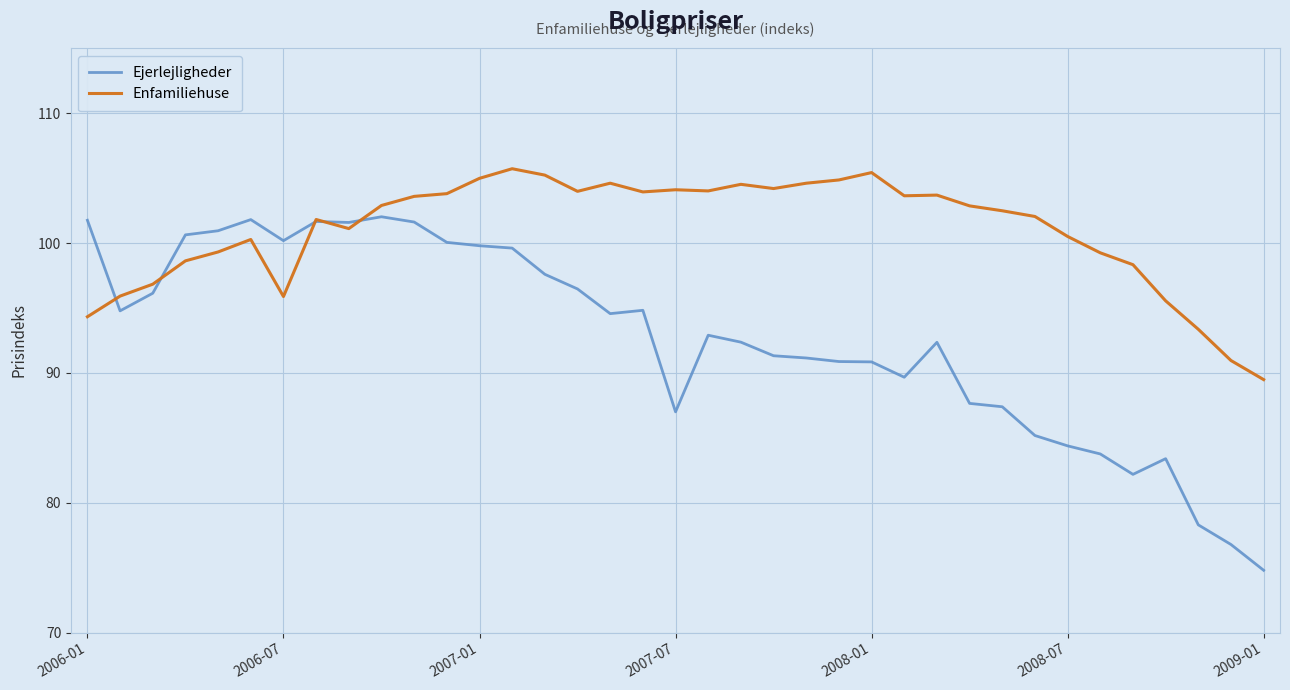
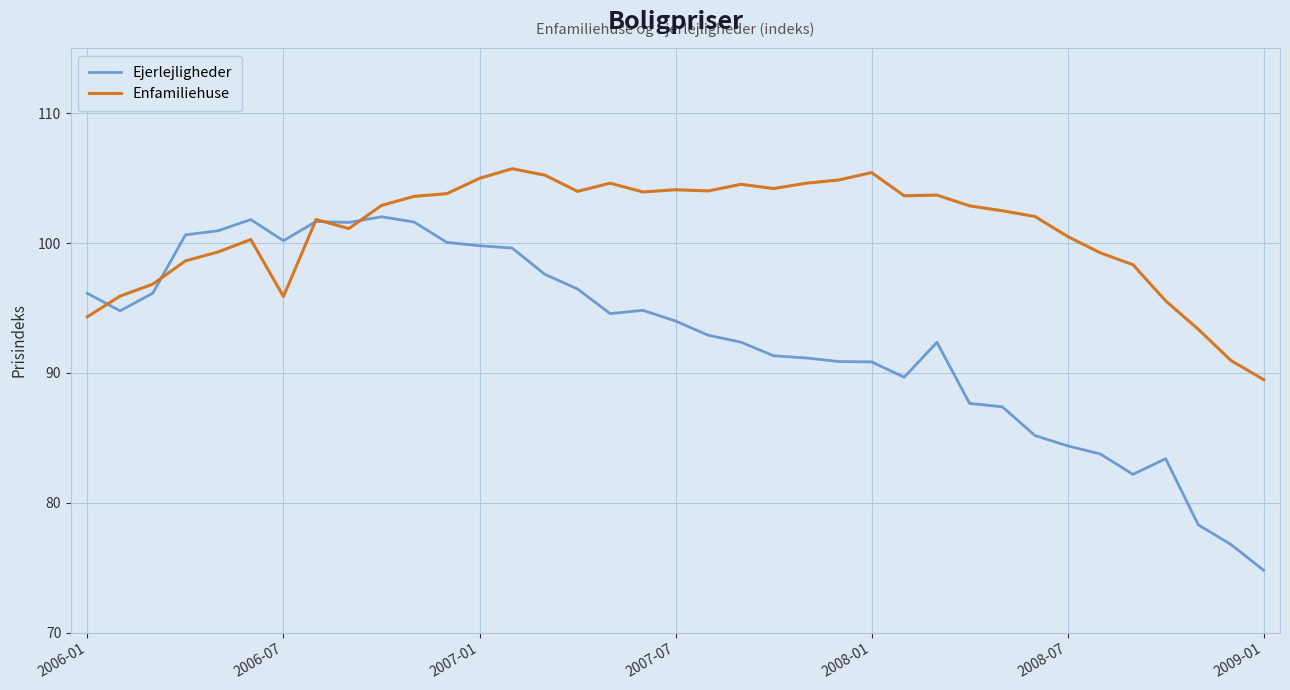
  {
    "Ejerlejligheder": {
-     "2006-01": 101.8,
+     "2006-01": 96.1,
      "2006-07": 100.2,
      "2007-01": 99.8,
-     "2007-07": 87.0,
+     "2007-07": 94.0,
      "2008-01": 90.9,
      "2008-07": 84.4,
      "2009-01": 74.8
    },
    "Enfamiliehuse": {
      "2006-01": 94.3,
      "2006-07": 95.9,
      "2007-01": 105.0,
      "2007-07": 104.1,
      "2008-01": 105.4,
      "2008-07": 100.5,
      "2009-01": 89.5
    }
  }
